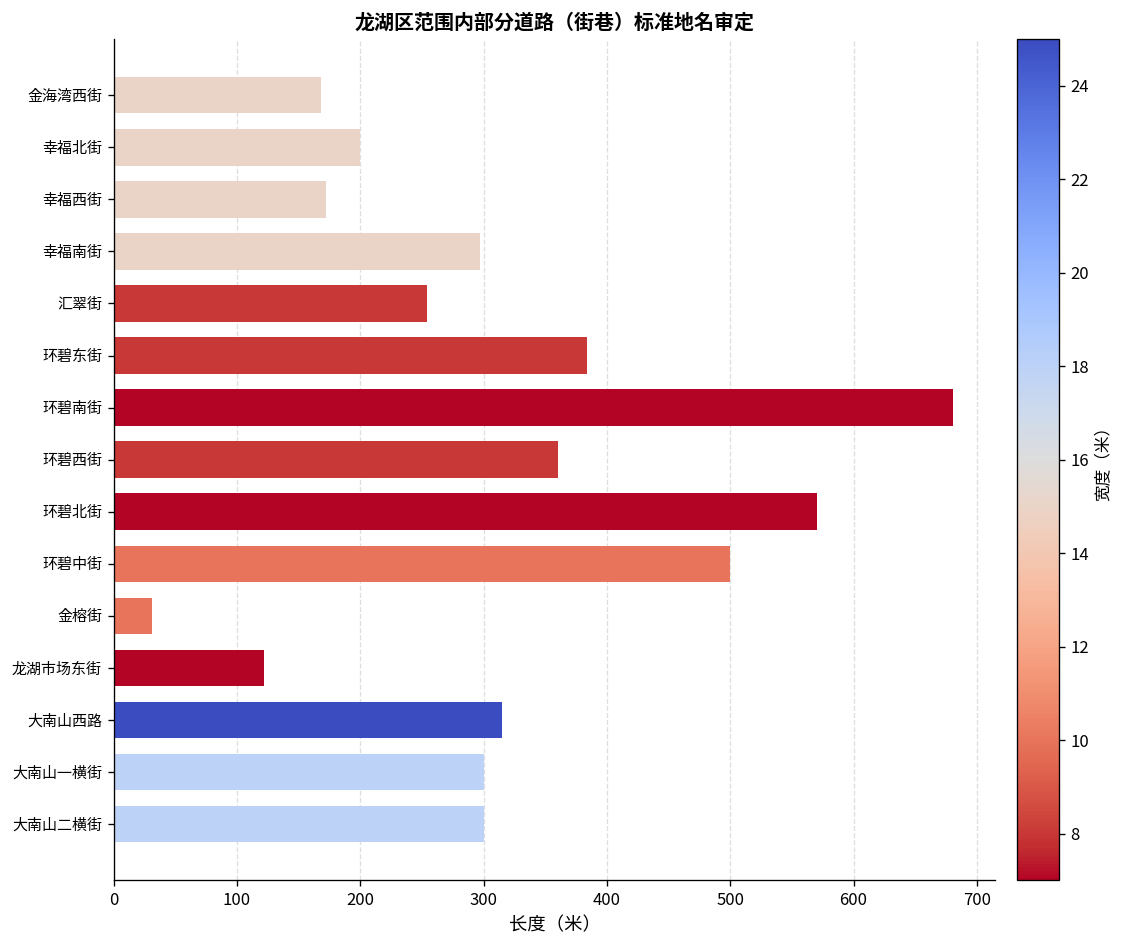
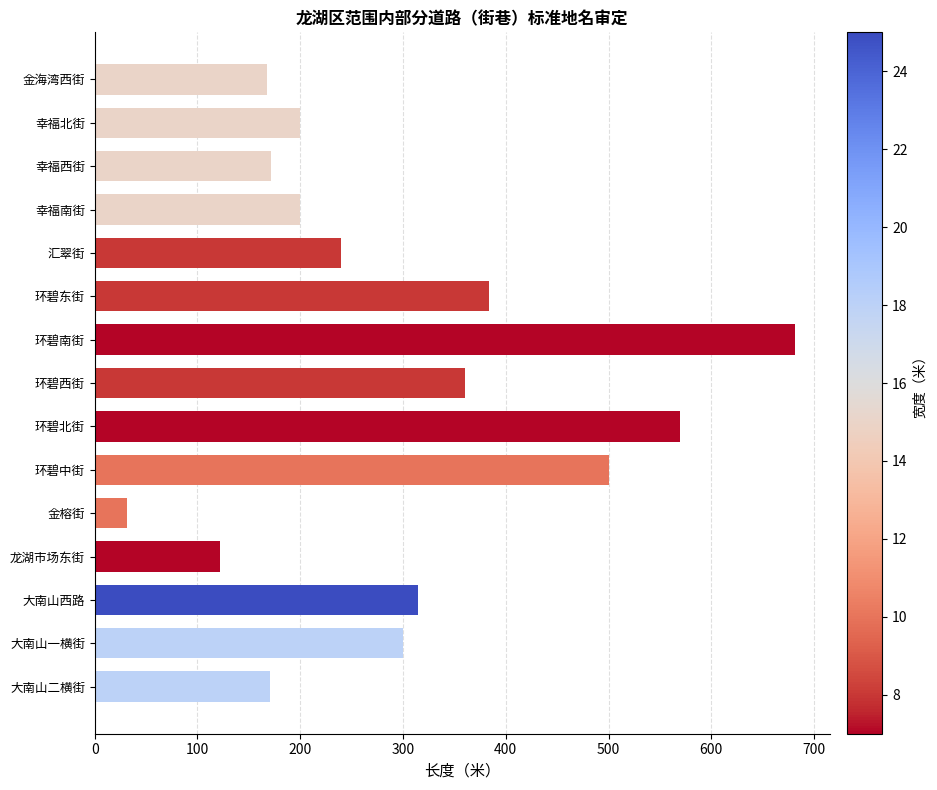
  {
    "金海湾西街": 168,
    "幸福北街": 200,
    "幸福西街": 172,
-   "幸福南街": 297,
-   "汇翠街": 254,
+   "幸福南街": 200,
+   "汇翠街": 240,
    "环碧东街": 384,
    "环碧南街": 681,
    "环碧西街": 360,
    "环碧北街": 570,
    "环碧中街": 500,
    "金榕街": 31,
    "龙湖市场东街": 122,
    "大南山西路": 315,
    "大南山一横街": 300,
-   "大南山二横街": 300
+   "大南山二横街": 171
  }
